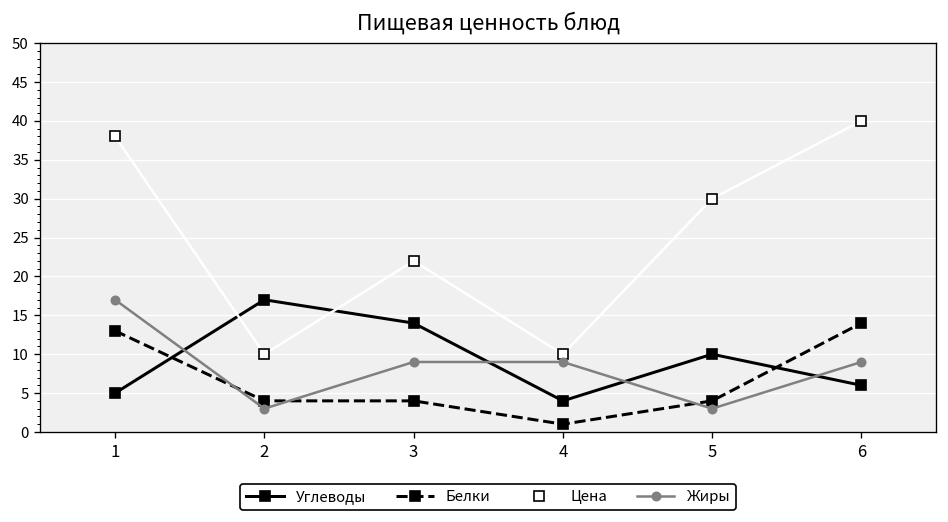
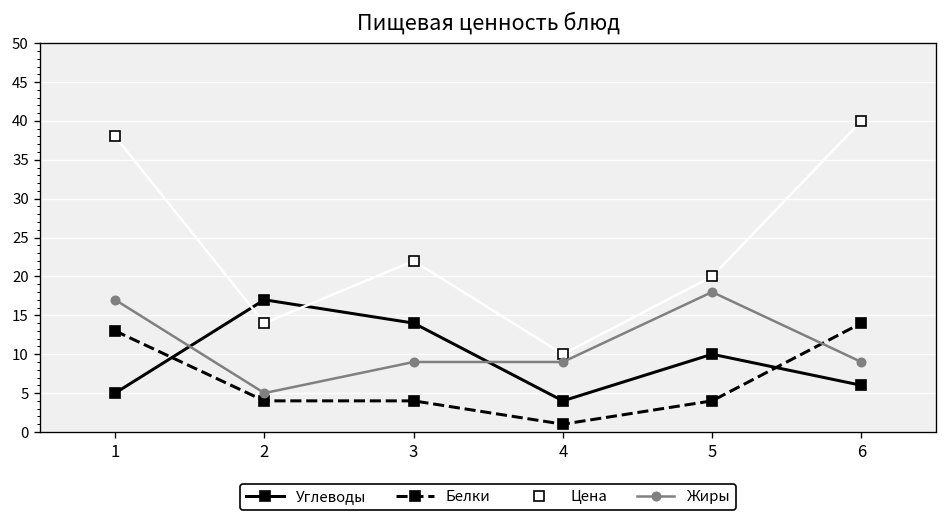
  {
    "Цена": {
      "1": 38,
-     "2": 10,
+     "2": 14,
      "3": 22,
      "4": 10,
-     "5": 30,
+     "5": 20,
      "6": 40
    },
    "Жиры": {
      "1": 17,
-     "2": 3,
+     "2": 5,
      "3": 9,
      "4": 9,
-     "5": 3,
+     "5": 18,
      "6": 9
    }
  }
